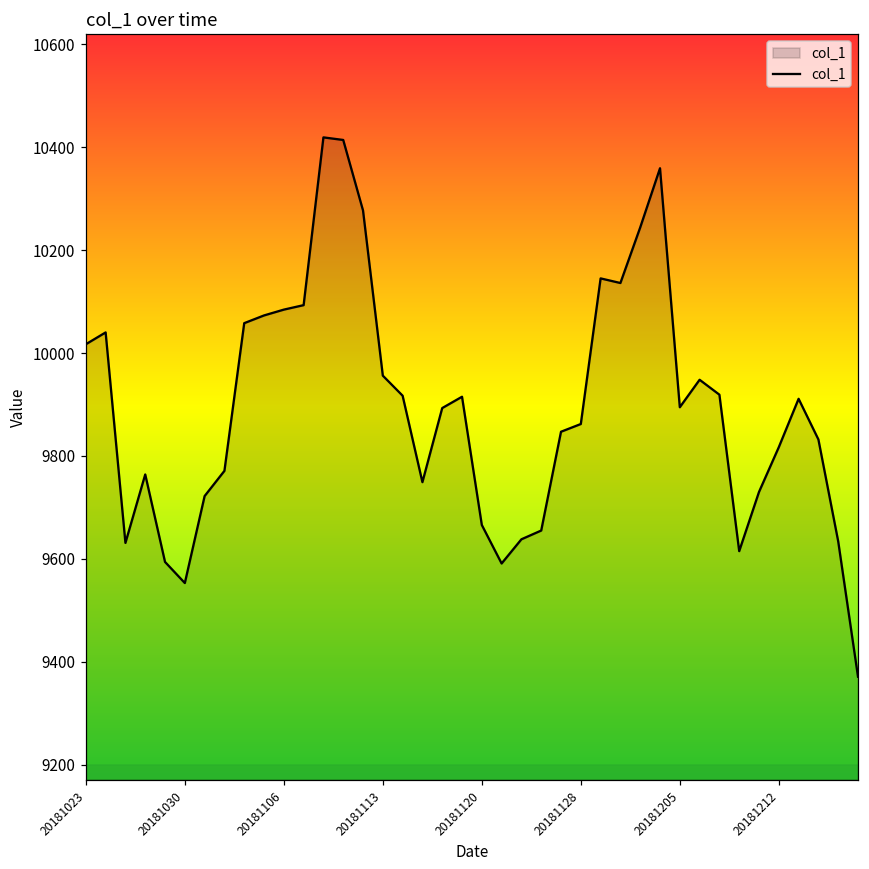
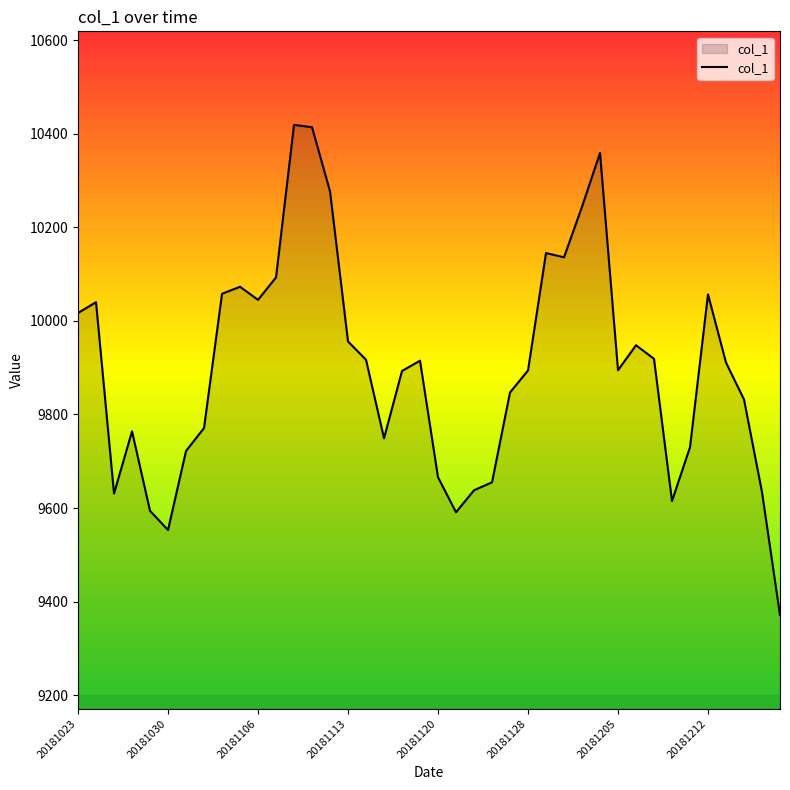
  {
    "20181023": 10020,
    "20181030": 9550,
-   "20181106": 10080,
+   "20181106": 10050,
    "20181113": 9960,
    "20181120": 9670,
-   "20181128": 9860,
+   "20181128": 9890,
    "20181205": 9890,
-   "20181212": 9820
+   "20181212": 10060
  }
